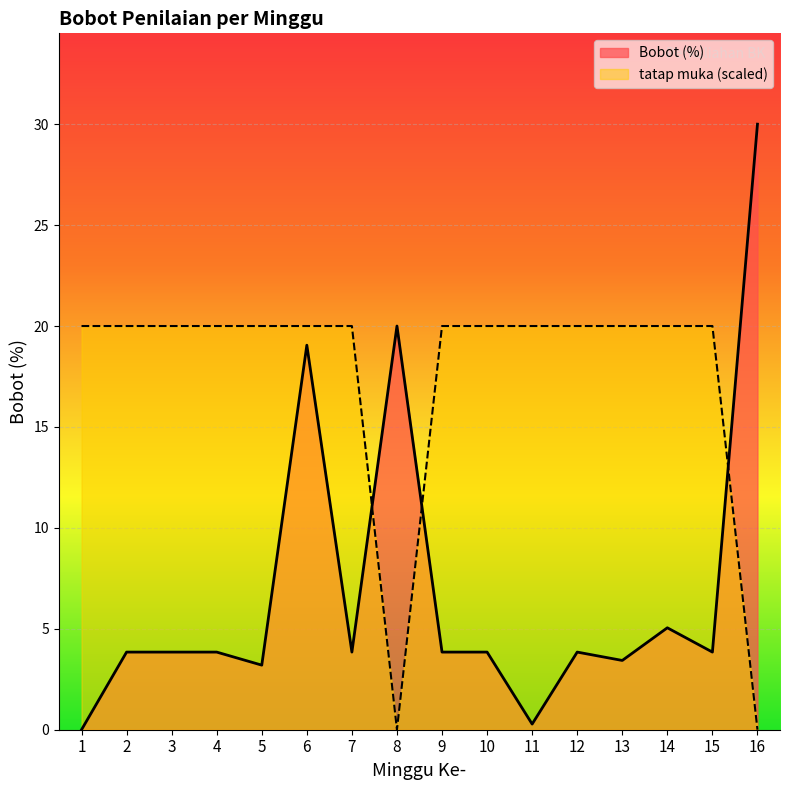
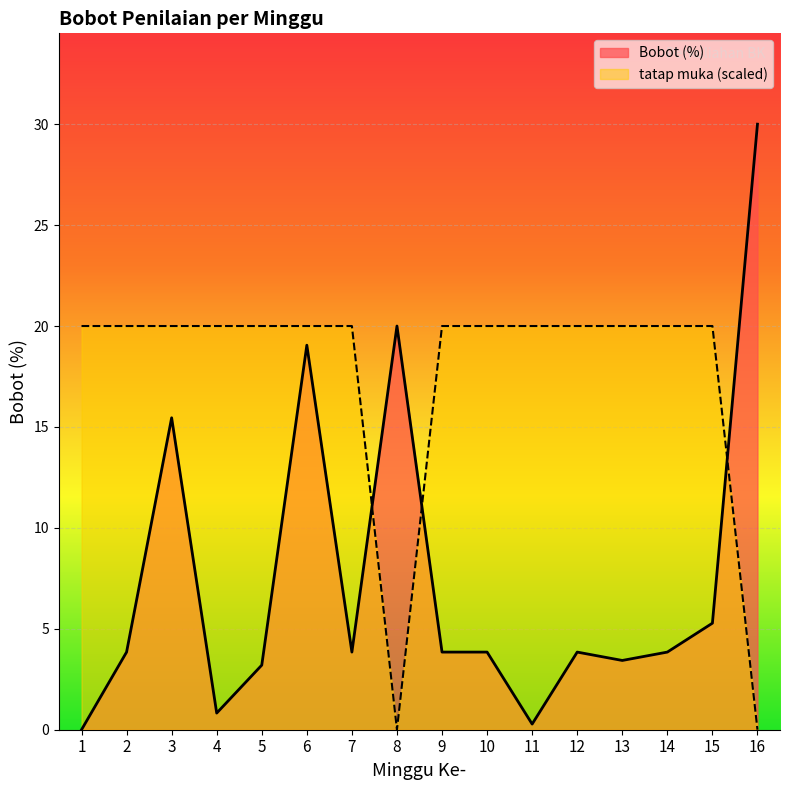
  {
    "Bobot (%)": {
      "1": 0.0,
      "2": 3.8,
-     "3": 3.8,
-     "4": 3.8,
+     "3": 15.5,
+     "4": 0.8,
      "5": 3.2,
      "6": 19.1,
      "7": 3.8,
      "8": 20.0,
      "9": 3.8,
      "10": 3.8,
      "11": 0.3,
      "12": 3.8,
      "13": 3.4,
-     "14": 5.0,
-     "15": 3.8,
+     "14": 3.8,
+     "15": 5.3,
      "16": 30.0
    },
    "tatap muka (scaled)": {
      "1": 20.0,
      "2": 20.0,
      "3": 20.0,
      "4": 20.0,
      "5": 20.0,
      "6": 20.0,
      "7": 20.0,
      "8": 0.0,
      "9": 20.0,
      "10": 20.0,
      "11": 20.0,
      "12": 20.0,
      "13": 20.0,
      "14": 20.0,
      "15": 20.0,
      "16": 0.0
    }
  }
